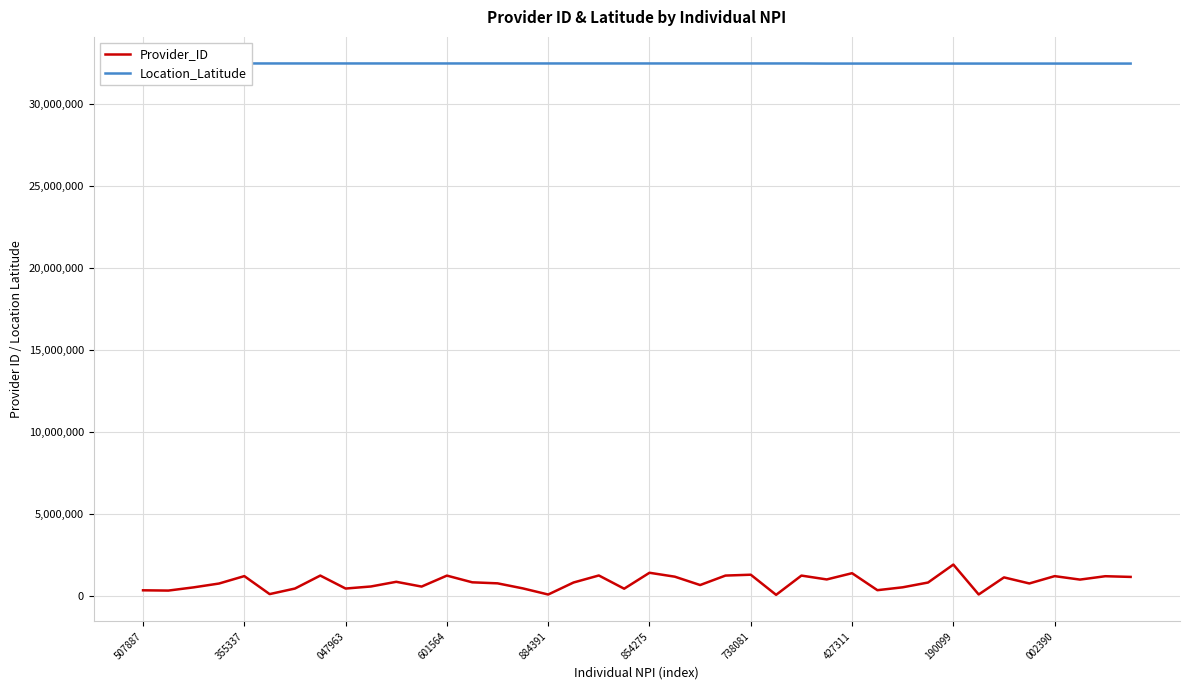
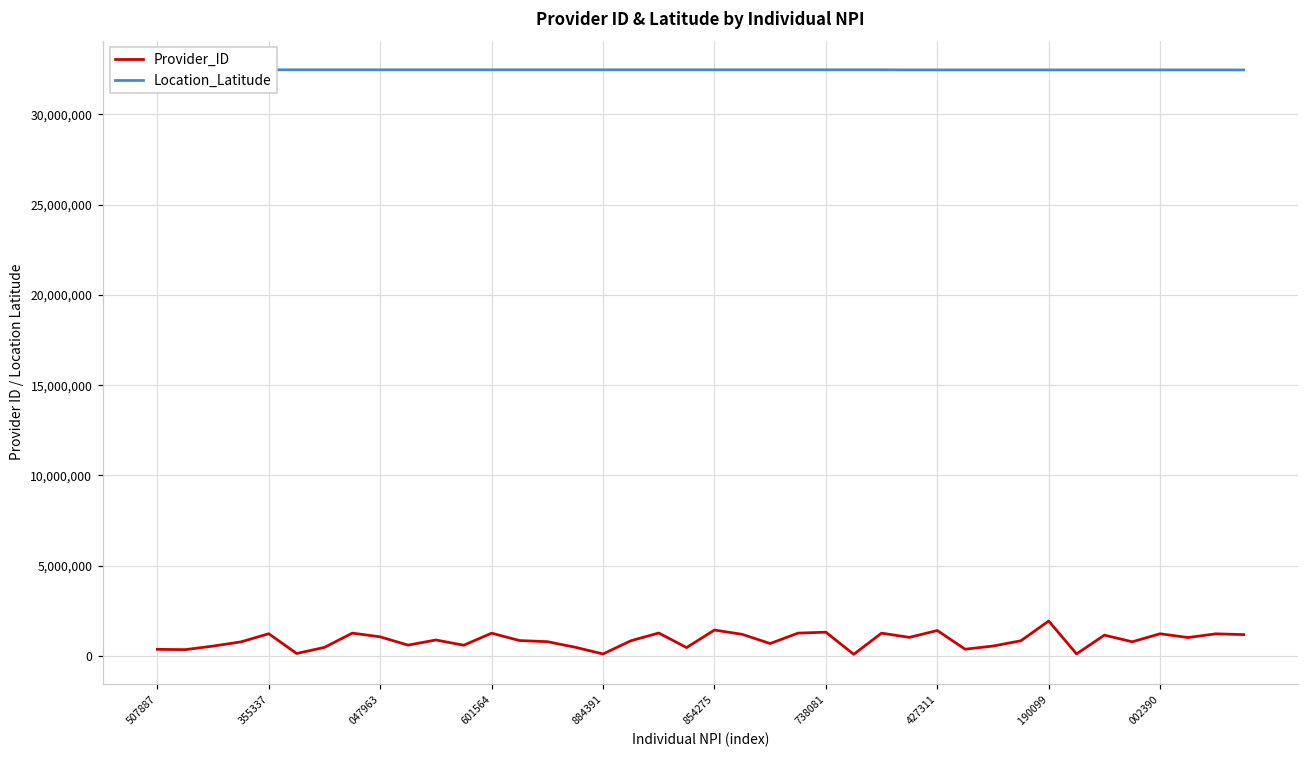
  {
    "Provider_ID": {
      "507887": "400,000",
      "355337": "1,200,000",
-     "047963": "500,000",
+     "047963": "1,100,000",
      "601564": "1,300,000",
      "884391": "100,000",
      "854275": "1,400,000",
      "738081": "1,300,000",
      "427311": "1,400,000",
      "190099": "1,900,000",
      "002390": "1,200,000"
    },
    "Location_Latitude": {
      "047963": "32,500,000",
      "601564": "32,500,000",
      "884391": "32,500,000",
      "854275": "32,500,000",
      "738081": "32,500,000",
      "427311": "32,500,000",
      "190099": "32,500,000",
      "002390": "32,500,000"
    }
  }
